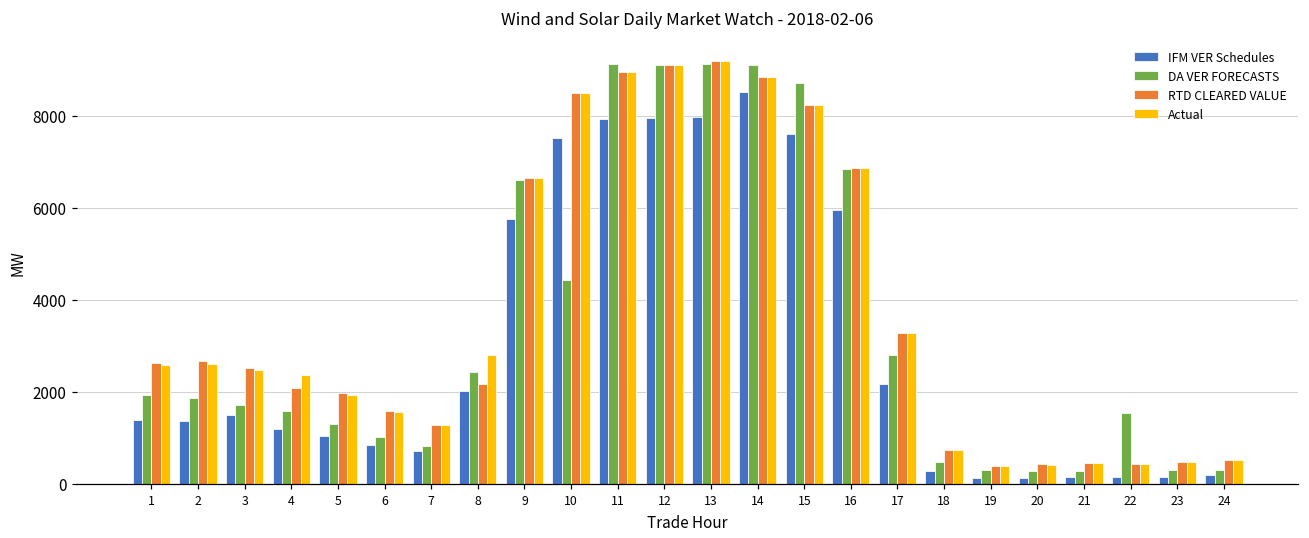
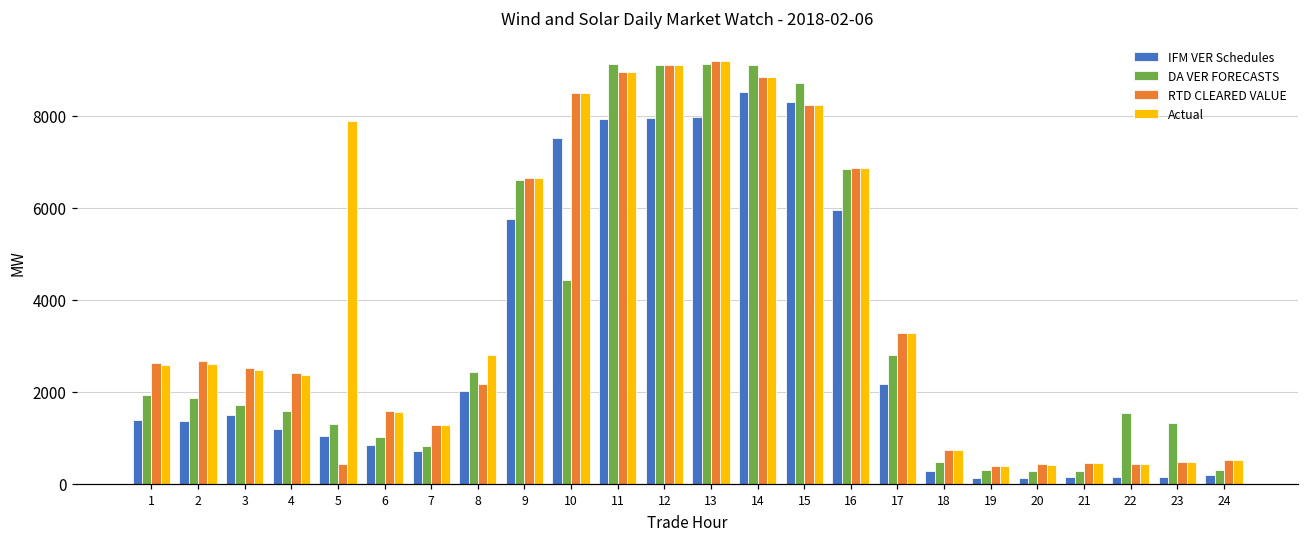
  {
    "IFM VER Schedules": {
      "1": 1400,
      "2": 1400,
      "3": 1500,
      "4": 1200,
      "5": 1000,
      "6": 800,
      "7": 700,
      "8": 2000,
      "9": 5800,
      "10": 7500,
      "11": 7900,
      "12": 7900,
      "13": 8000,
      "14": 8500,
-     "15": 7600,
+     "15": 8300,
      "16": 6000,
      "17": 2200,
      "18": 300,
      "19": 100,
      "20": 100,
      "21": 100,
      "22": 100,
      "23": 200,
      "24": 200
    },
    "DA VER FORECASTS": {
      "1": 1900,
      "2": 1900,
      "3": 1700,
      "4": 1600,
      "5": 1300,
      "6": 1000,
      "7": 800,
      "8": 2400,
      "9": 6600,
      "10": 4400,
      "11": 9100,
      "12": 9100,
      "13": 9100,
      "14": 9100,
      "15": 8700,
      "16": 6800,
      "17": 2800,
      "18": 500,
      "19": 300,
      "20": 300,
      "21": 300,
      "22": 1500,
-     "23": 300,
+     "23": 1300,
      "24": 300
    },
    "RTD CLEARED VALUE": {
      "1": 2600,
      "2": 2700,
      "3": 2500,
-     "4": 2100,
-     "5": 2000,
+     "4": 2400,
+     "5": 400,
      "6": 1600,
      "7": 1300,
      "8": 2200,
      "9": 6700,
      "10": 8500,
      "11": 9000,
      "12": 9100,
      "13": 9200,
      "14": 8800,
      "15": 8200,
      "16": 6900,
      "17": 3300,
      "18": 700,
      "19": 400,
      "20": 400,
      "21": 400,
      "22": 400,
      "23": 500,
      "24": 500
    },
    "Actual": {
      "1": 2600,
      "2": 2600,
      "3": 2500,
      "4": 2400,
-     "5": 1900,
+     "5": 7900,
      "6": 1600,
      "7": 1300,
      "8": 2800,
      "9": 6600,
      "10": 8500,
      "11": 8900,
      "12": 9100,
      "13": 9200,
      "14": 8800,
      "15": 8200,
      "16": 6900,
      "17": 3300,
      "18": 700,
      "19": 400,
      "20": 400,
      "21": 400,
      "22": 400,
      "23": 500,
      "24": 500
    }
  }
